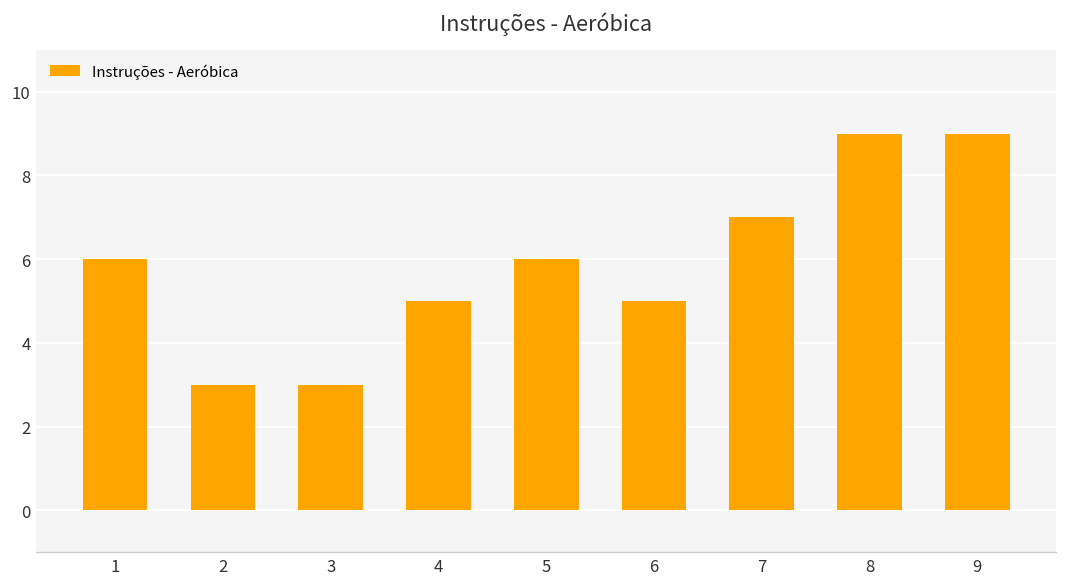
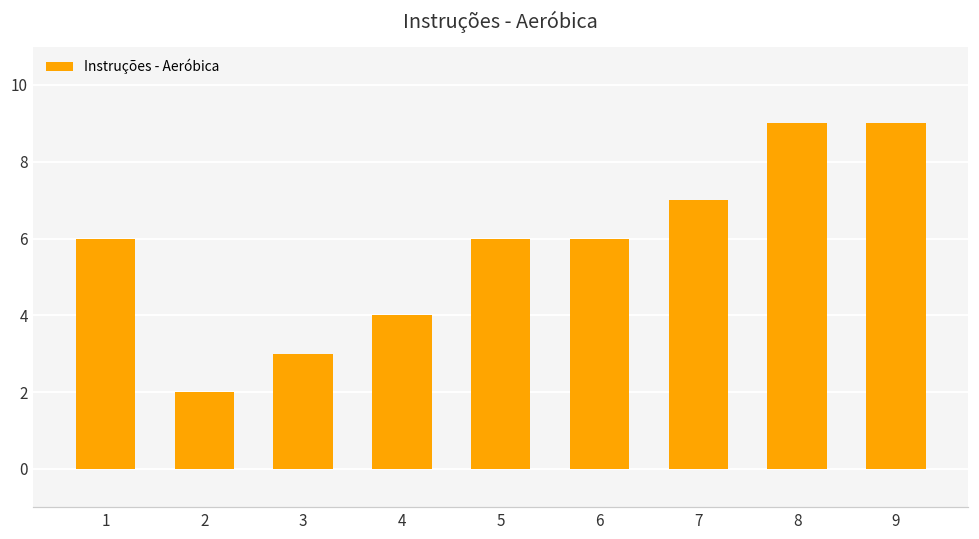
  {
    "1": 6,
-   "2": 3,
+   "2": 2,
    "3": 3,
-   "4": 5,
+   "4": 4,
    "5": 6,
-   "6": 5,
+   "6": 6,
    "7": 7,
    "8": 9,
    "9": 9
  }
